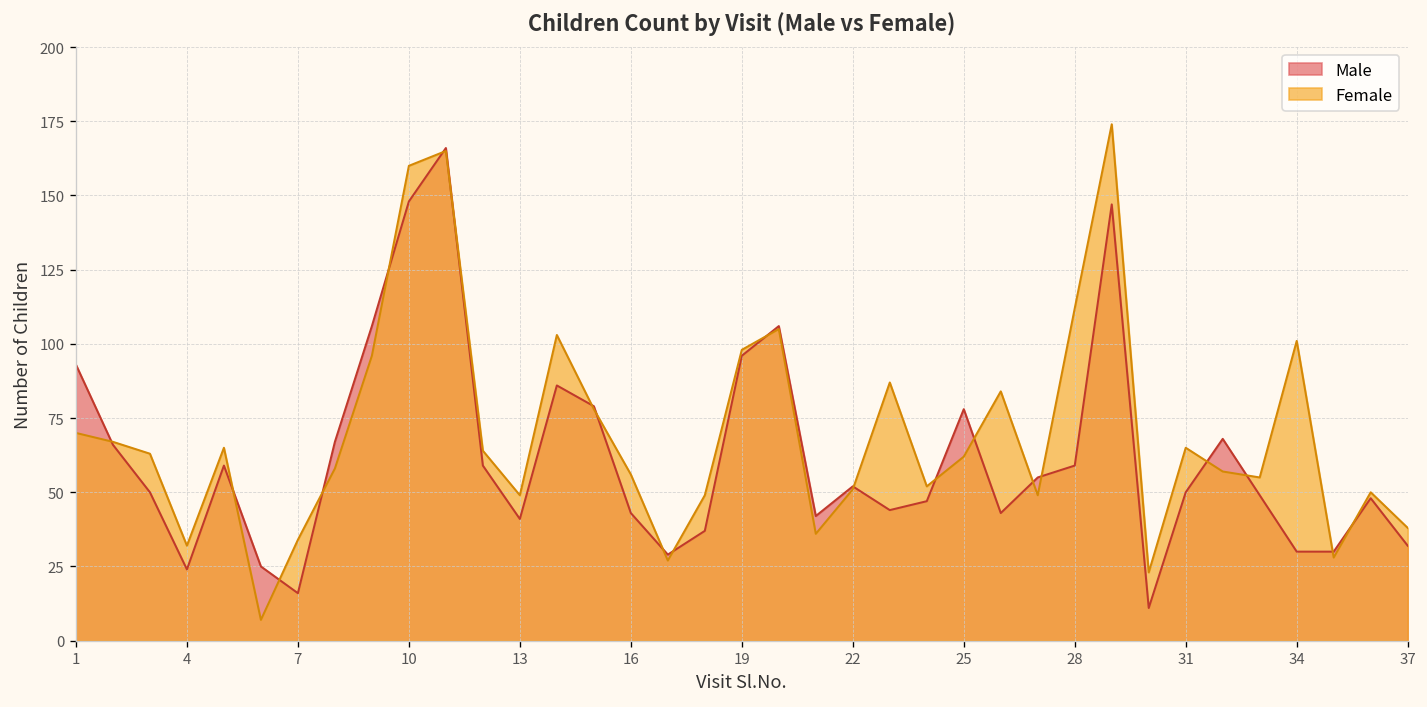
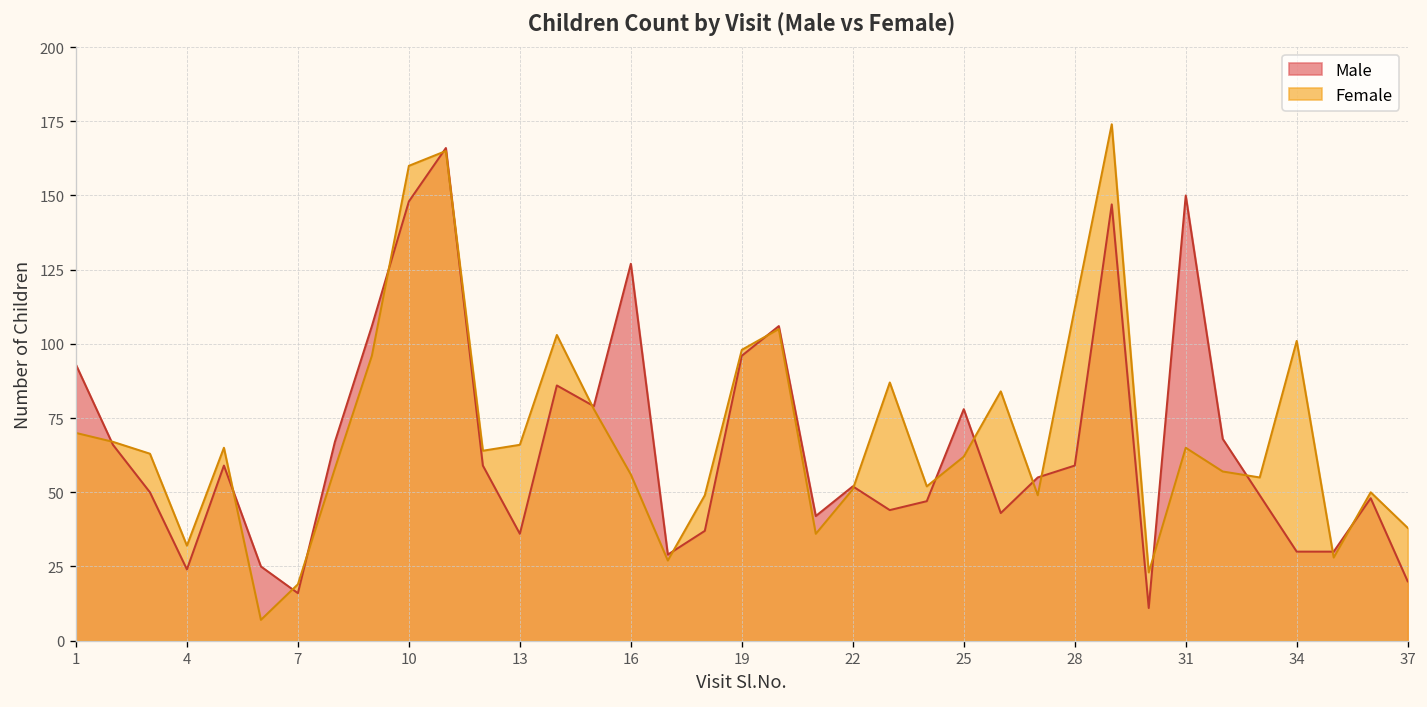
  {
    "Male": {
      "1": 93,
      "4": 24,
      "7": 16,
      "10": 148,
-     "13": 41,
-     "16": 43,
+     "13": 36,
+     "16": 127,
      "19": 96,
      "25": 78,
      "28": 59,
-     "31": 50,
+     "31": 150,
      "34": 30,
-     "37": 32
+     "37": 20
    },
    "Female": {
      "1": 70,
      "4": 32,
-     "7": 34,
+     "7": 19,
      "10": 160,
-     "13": 49,
+     "13": 66,
      "16": 56,
      "19": 98,
      "25": 62,
      "28": 112,
      "31": 65,
      "34": 101,
      "37": 38
    }
  }
